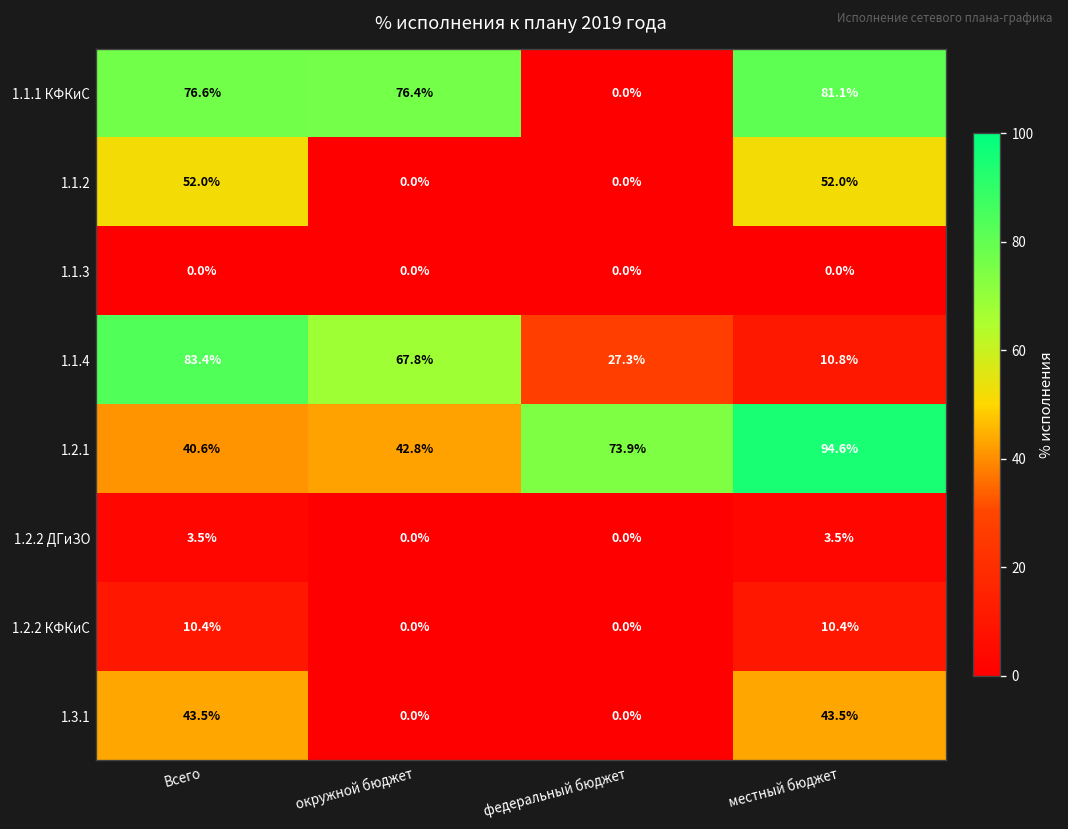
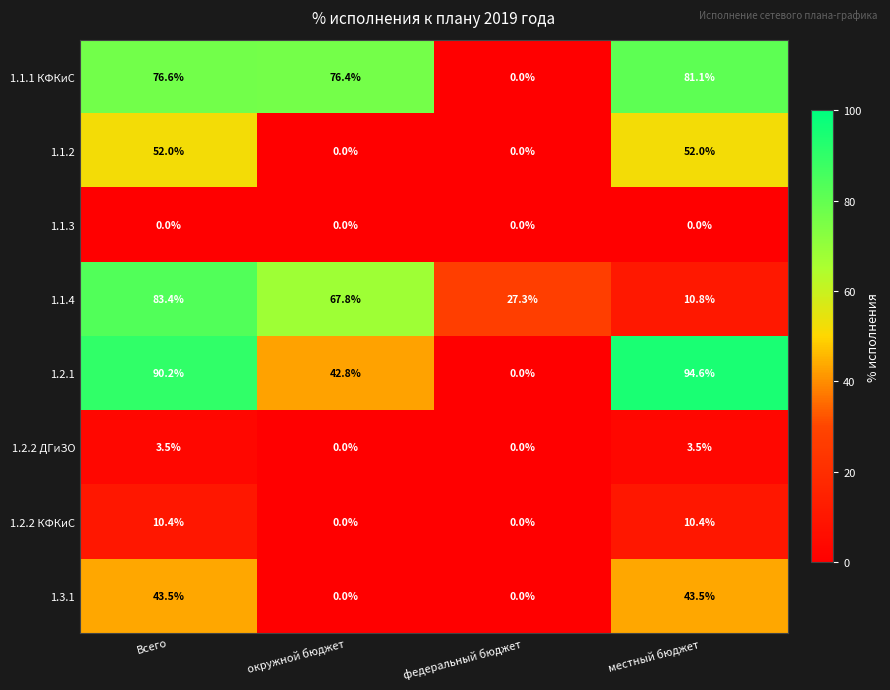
  {
    "1.1.1 КФКиС": {
      "Всего": "76.6%",
      "окружной бюджет": "76.4%",
      "федеральный бюджет": "0.0%",
      "местный бюджет": "81.1%"
    },
    "1.1.2": {
      "Всего": "52.0%",
      "окружной бюджет": "0.0%",
      "федеральный бюджет": "0.0%",
      "местный бюджет": "52.0%"
    },
    "1.1.3": {
      "Всего": "0.0%",
      "окружной бюджет": "0.0%",
      "федеральный бюджет": "0.0%",
      "местный бюджет": "0.0%"
    },
    "1.1.4": {
      "Всего": "83.4%",
      "окружной бюджет": "67.8%",
      "федеральный бюджет": "27.3%",
      "местный бюджет": "10.8%"
    },
    "1.2.1": {
-     "Всего": "40.6%",
+     "Всего": "90.2%",
      "окружной бюджет": "42.8%",
-     "федеральный бюджет": "73.9%",
+     "федеральный бюджет": "0.0%",
      "местный бюджет": "94.6%"
    },
    "1.2.2 ДГиЗО": {
      "Всего": "3.5%",
      "окружной бюджет": "0.0%",
      "федеральный бюджет": "0.0%",
      "местный бюджет": "3.5%"
    },
    "1.2.2 КФКиС": {
      "Всего": "10.4%",
      "окружной бюджет": "0.0%",
      "федеральный бюджет": "0.0%",
      "местный бюджет": "10.4%"
    },
    "1.3.1": {
      "Всего": "43.5%",
      "окружной бюджет": "0.0%",
      "федеральный бюджет": "0.0%",
      "местный бюджет": "43.5%"
    }
  }
